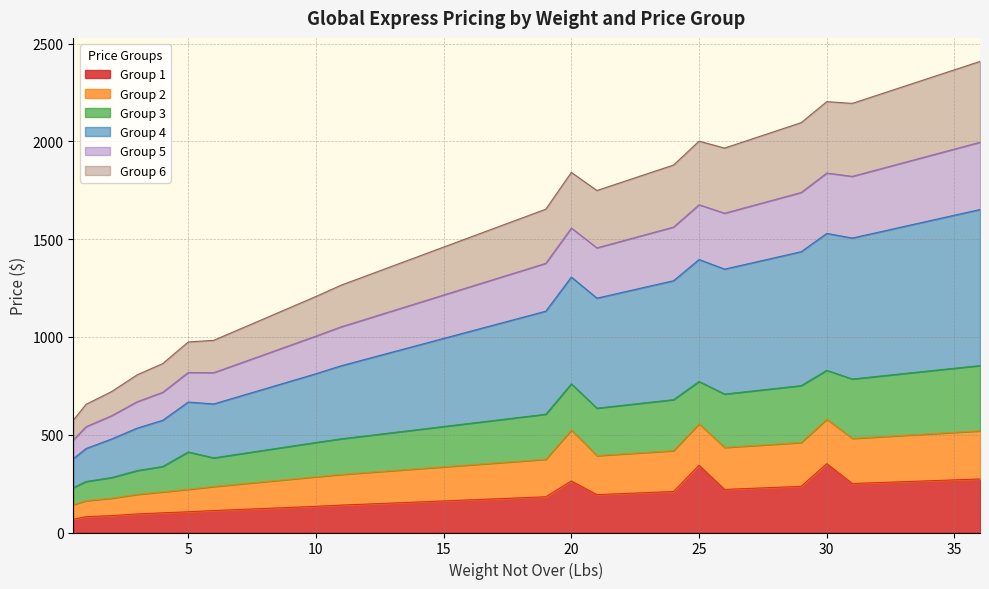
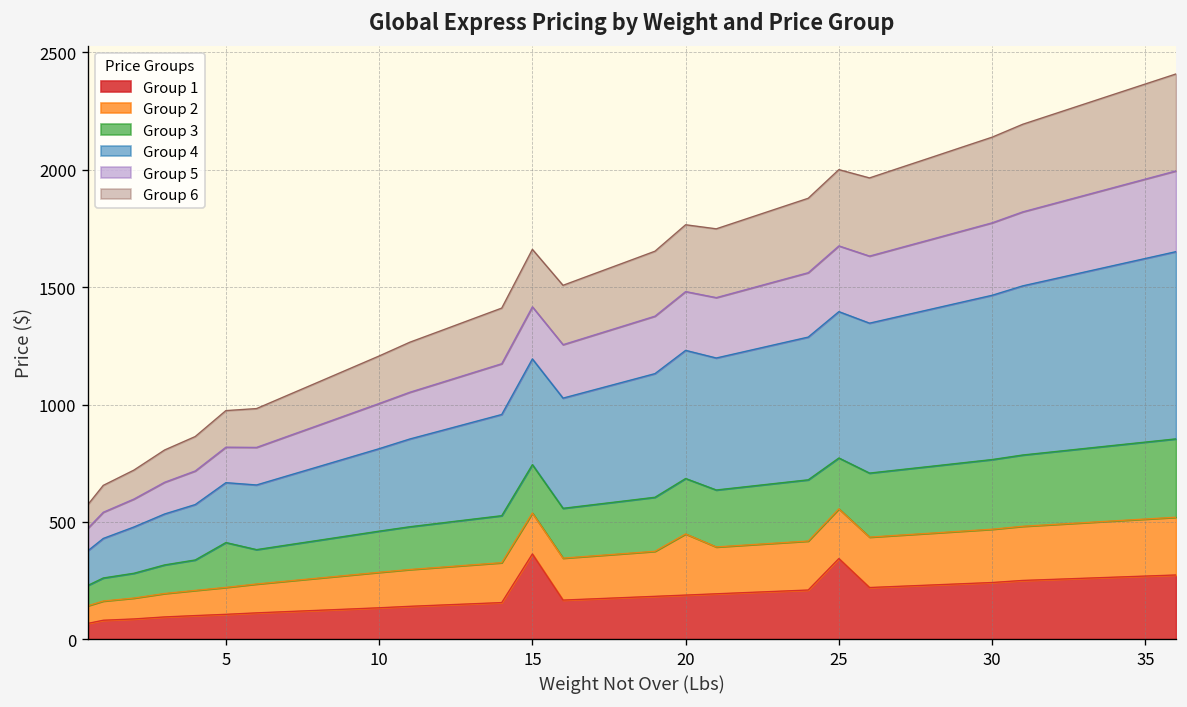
  {
    "Group 1": {
      "5": 110,
      "10": 130,
-     "15": 160,
-     "20": 260,
+     "15": 360,
+     "20": 190,
      "25": 340,
-     "30": 350,
+     "30": 240,
      "35": 270
    },
    "Group 2": {
      "5": 110,
      "10": 150,
      "15": 170,
      "20": 260,
      "25": 210,
      "30": 230,
      "35": 240
    },
    "Group 3": {
      "5": 190,
      "10": 180,
      "15": 210,
      "20": 240,
      "25": 220,
-     "30": 250,
+     "30": 300,
      "35": 330
    },
    "Group 4": {
      "5": 260,
      "10": 350,
      "15": 450,
      "20": 550,
      "25": 620,
      "30": 700,
      "35": 780
    }
  }
